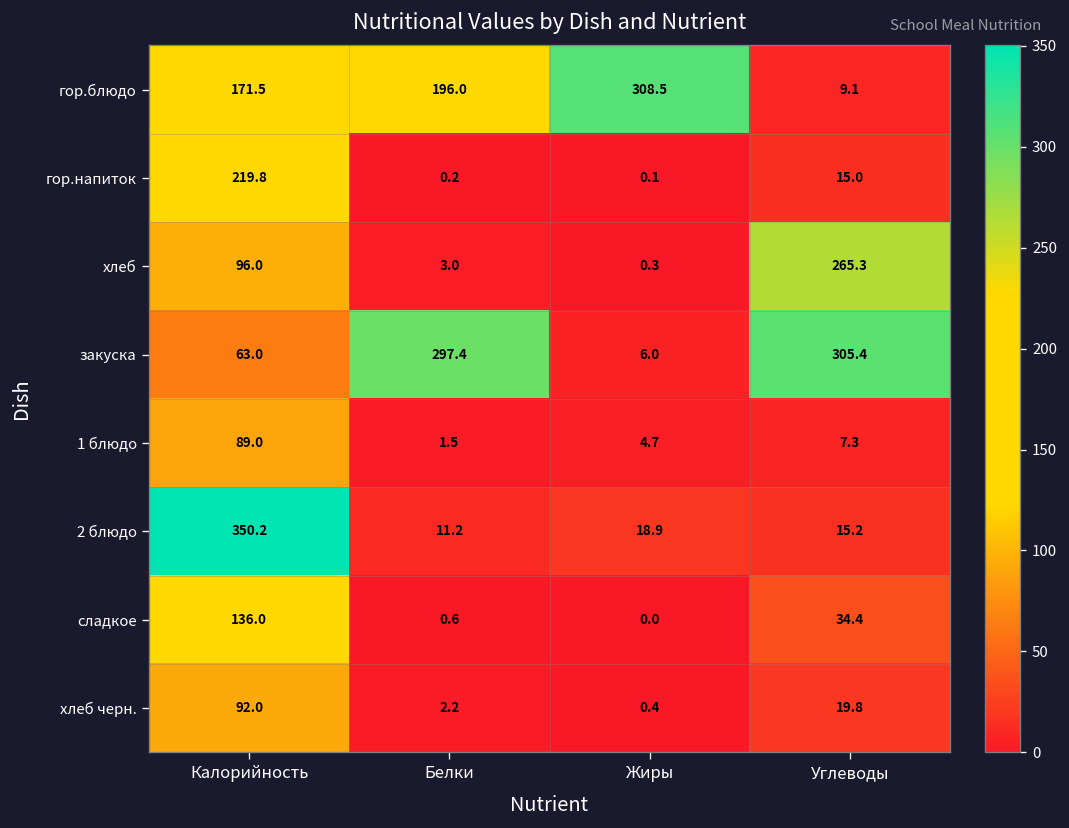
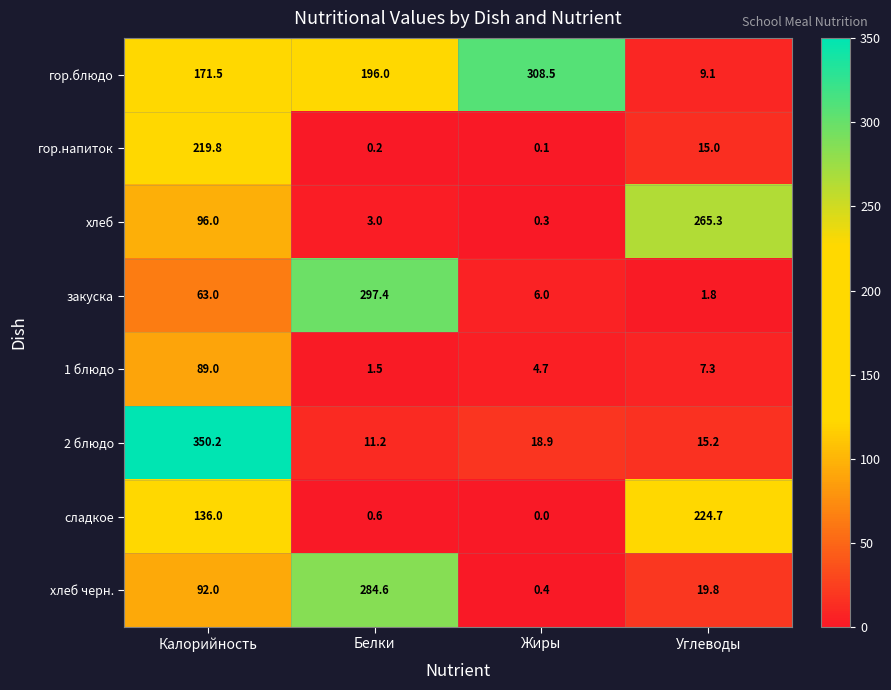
  {
    "гор.блюдо": {
      "Калорийность": 171.5,
      "Белки": 196.0,
      "Жиры": 308.5,
      "Углеводы": 9.1
    },
    "гор.напиток": {
      "Калорийность": 219.8,
      "Белки": 0.2,
      "Жиры": 0.1,
      "Углеводы": 15.0
    },
    "хлеб": {
      "Калорийность": 96.0,
      "Белки": 3.0,
      "Жиры": 0.3,
      "Углеводы": 265.3
    },
    "закуска": {
      "Калорийность": 63.0,
      "Белки": 297.4,
      "Жиры": 6.0,
-     "Углеводы": 305.4
+     "Углеводы": 1.8
    },
    "1 блюдо": {
      "Калорийность": 89.0,
      "Белки": 1.5,
      "Жиры": 4.7,
      "Углеводы": 7.3
    },
    "2 блюдо": {
      "Калорийность": 350.2,
      "Белки": 11.2,
      "Жиры": 18.9,
      "Углеводы": 15.2
    },
    "сладкое": {
      "Калорийность": 136.0,
      "Белки": 0.6,
      "Жиры": 0.0,
-     "Углеводы": 34.4
+     "Углеводы": 224.7
    },
    "хлеб черн.": {
      "Калорийность": 92.0,
-     "Белки": 2.2,
+     "Белки": 284.6,
      "Жиры": 0.4,
      "Углеводы": 19.8
    }
  }
